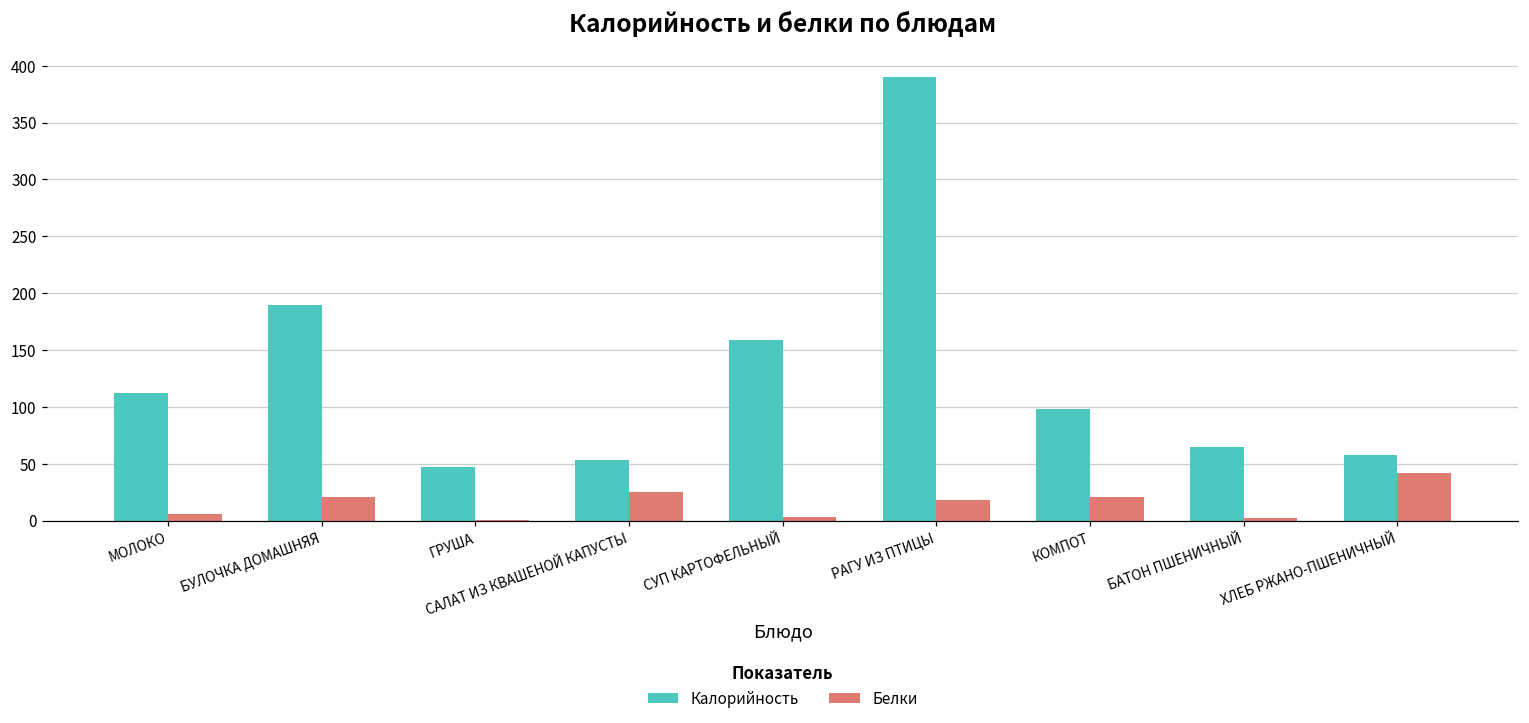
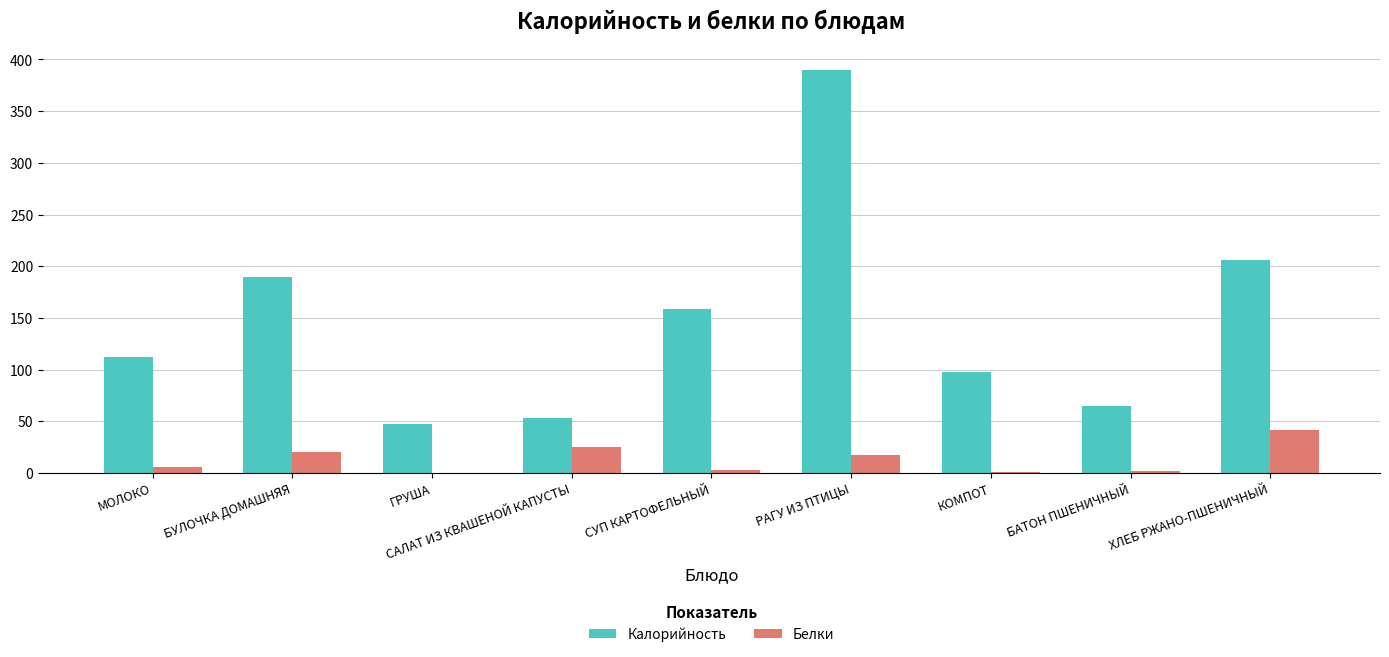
  {
    "Калорийность": {
      "МОЛОКО": 112,
      "БУЛОЧКА ДОМАШНЯЯ": 190,
      "ГРУША": 47,
      "САЛАТ ИЗ КВАШЕНОЙ КАПУСТЫ": 53,
      "СУП КАРТОФЕЛЬНЫЙ": 159,
      "РАГУ ИЗ ПТИЦЫ": 390,
      "КОМПОТ": 98,
      "БАТОН ПШЕНИЧНЫЙ": 65,
-     "ХЛЕБ РЖАНО-ПШЕНИЧНЫЙ": 58
+     "ХЛЕБ РЖАНО-ПШЕНИЧНЫЙ": 206
    },
    "Белки": {
      "МОЛОКО": 6,
      "БУЛОЧКА ДОМАШНЯЯ": 20,
      "САЛАТ ИЗ КВАШЕНОЙ КАПУСТЫ": 25,
      "СУП КАРТОФЕЛЬНЫЙ": 3,
      "РАГУ ИЗ ПТИЦЫ": 18,
-     "КОМПОТ": 21,
+     "КОМПОТ": 1,
      "ХЛЕБ РЖАНО-ПШЕНИЧНЫЙ": 42
    }
  }
